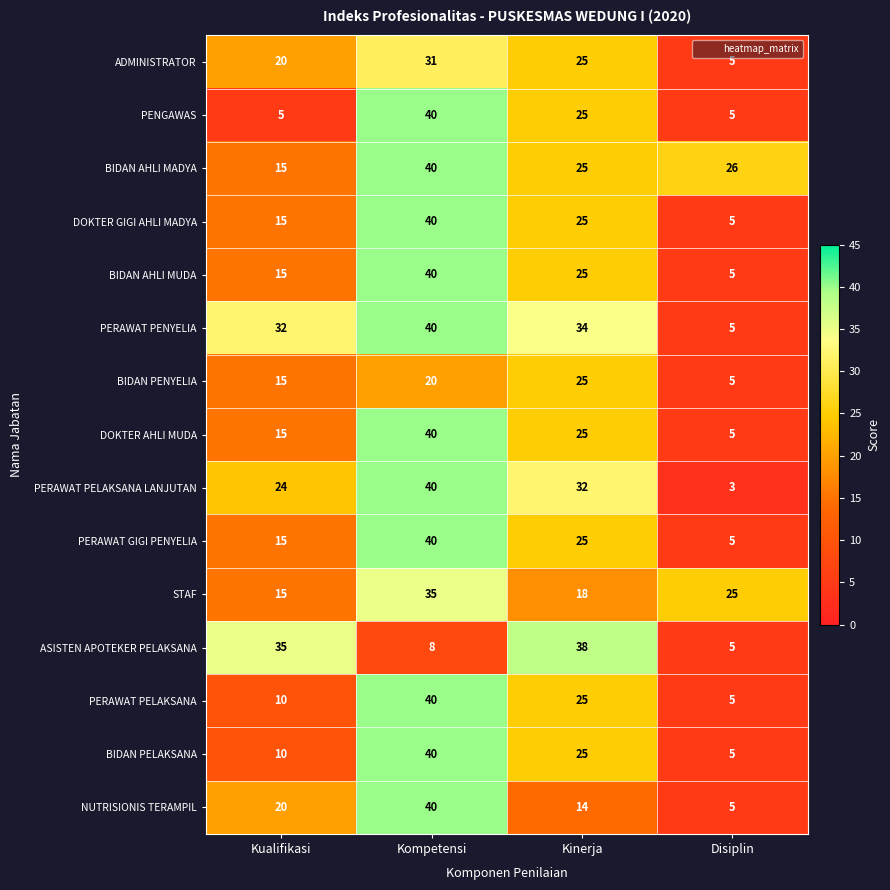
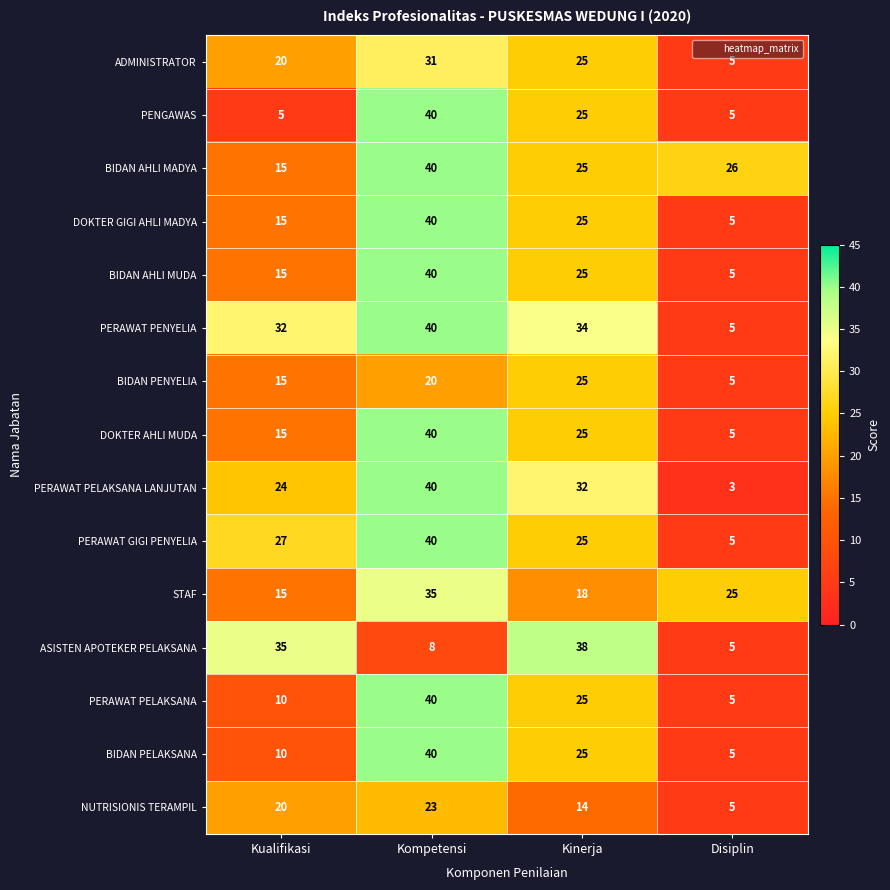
  {
    "ADMINISTRATOR": {
      "Kualifikasi": 20,
      "Kompetensi": 31,
      "Kinerja": 25
    },
    "PENGAWAS": {
      "Kualifikasi": 5,
      "Kompetensi": 40,
      "Kinerja": 25,
      "Disiplin": 5
    },
    "BIDAN AHLI MADYA": {
      "Kualifikasi": 15,
      "Kompetensi": 40,
      "Kinerja": 25,
      "Disiplin": 26
    },
    "DOKTER GIGI AHLI MADYA": {
      "Kualifikasi": 15,
      "Kompetensi": 40,
      "Kinerja": 25,
      "Disiplin": 5
    },
    "BIDAN AHLI MUDA": {
      "Kualifikasi": 15,
      "Kompetensi": 40,
      "Kinerja": 25,
      "Disiplin": 5
    },
    "PERAWAT PENYELIA": {
      "Kualifikasi": 32,
      "Kompetensi": 40,
      "Kinerja": 34,
      "Disiplin": 5
    },
    "BIDAN PENYELIA": {
      "Kualifikasi": 15,
      "Kompetensi": 20,
      "Kinerja": 25,
      "Disiplin": 5
    },
    "DOKTER AHLI MUDA": {
      "Kualifikasi": 15,
      "Kompetensi": 40,
      "Kinerja": 25,
      "Disiplin": 5
    },
    "PERAWAT PELAKSANA LANJUTAN": {
      "Kualifikasi": 24,
      "Kompetensi": 40,
      "Kinerja": 32,
      "Disiplin": 3
    },
    "PERAWAT GIGI PENYELIA": {
-     "Kualifikasi": 15,
+     "Kualifikasi": 27,
      "Kompetensi": 40,
      "Kinerja": 25,
      "Disiplin": 5
    },
    "STAF": {
      "Kualifikasi": 15,
      "Kompetensi": 35,
      "Kinerja": 18,
      "Disiplin": 25
    },
    "ASISTEN APOTEKER PELAKSANA": {
      "Kualifikasi": 35,
      "Kompetensi": 8,
      "Kinerja": 38,
      "Disiplin": 5
    },
    "PERAWAT PELAKSANA": {
      "Kualifikasi": 10,
      "Kompetensi": 40,
      "Kinerja": 25,
      "Disiplin": 5
    },
    "BIDAN PELAKSANA": {
      "Kualifikasi": 10,
      "Kompetensi": 40,
      "Kinerja": 25,
      "Disiplin": 5
    },
    "NUTRISIONIS TERAMPIL": {
      "Kualifikasi": 20,
-     "Kompetensi": 40,
+     "Kompetensi": 23,
      "Kinerja": 14,
      "Disiplin": 5
    }
  }
